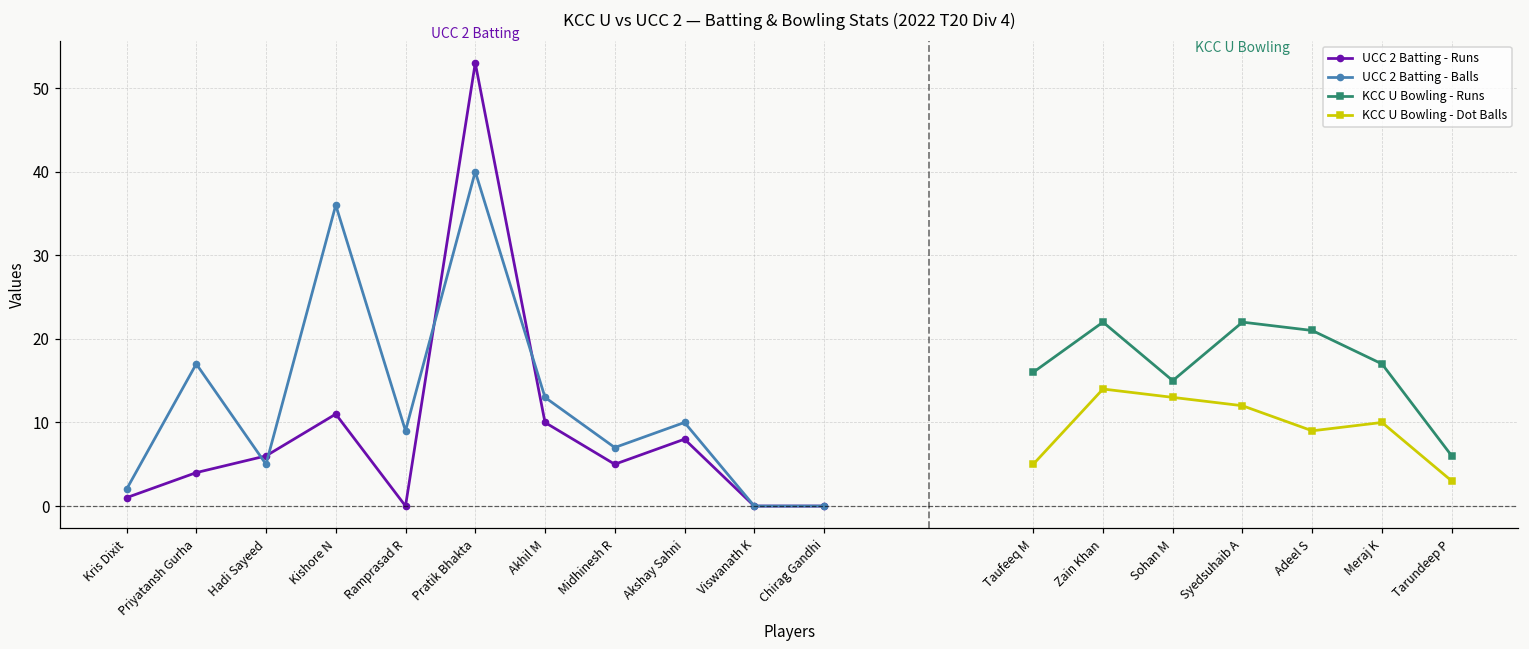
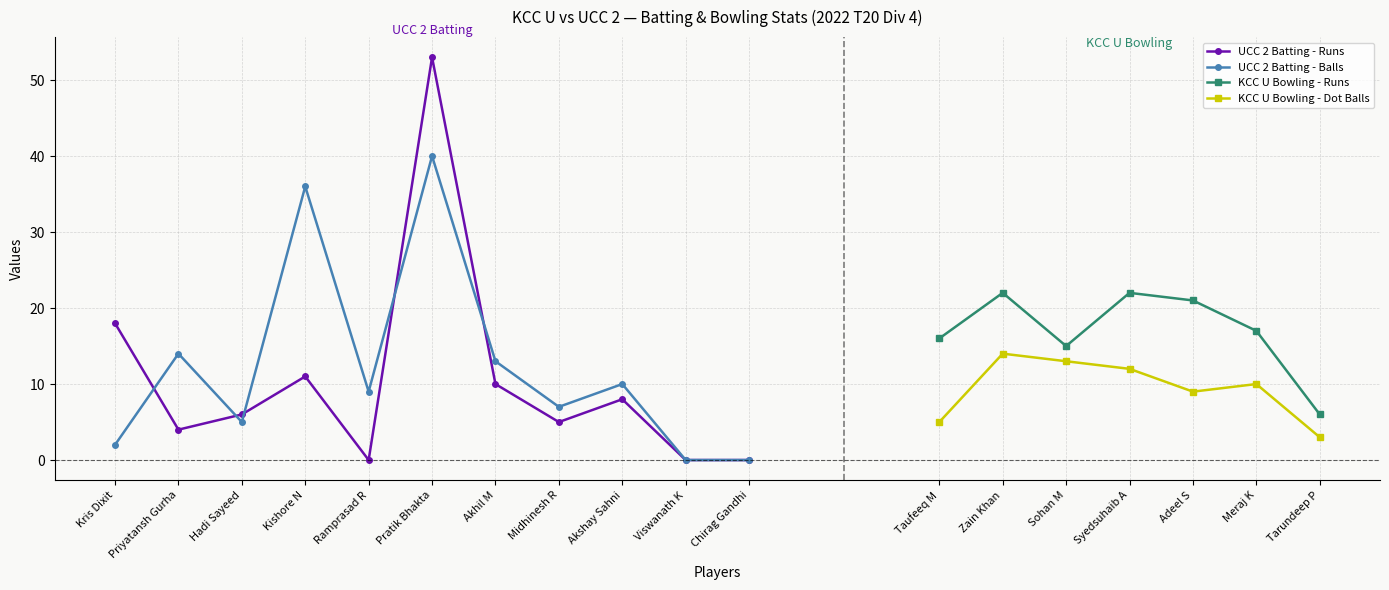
  {
    "UCC 2 Batting - Runs": {
-     "Kris Dixit": 1,
+     "Kris Dixit": 18,
      "Priyatansh Gurha": 4,
      "Hadi Sayeed": 6,
      "Kishore N": 11,
      "Ramprasad R": 0,
      "Akhil M": 10,
      "Midhinesh R": 5,
      "Akshay Sahni": 8
    },
    "UCC 2 Batting - Balls": {
      "Kris Dixit": 2,
-     "Priyatansh Gurha": 17,
+     "Priyatansh Gurha": 14,
      "Hadi Sayeed": 5,
      "Kishore N": 36,
      "Ramprasad R": 9,
      "Pratik Bhakta": 40,
      "Akhil M": 13,
      "Midhinesh R": 7,
      "Akshay Sahni": 10
    },
    "KCC U Bowling - Runs": {
      "Taufeeq M": 16,
      "Zain Khan": 22,
      "Sohan M": 15,
      "Syedsuhaib A": 22,
      "Adeel S": 21,
      "Meraj K": 17,
      "Tarundeep P": 6
    },
    "KCC U Bowling - Dot Balls": {
      "Taufeeq M": 5,
      "Zain Khan": 14,
      "Sohan M": 13,
      "Syedsuhaib A": 12,
      "Adeel S": 9,
      "Meraj K": 10,
      "Tarundeep P": 3
    }
  }
